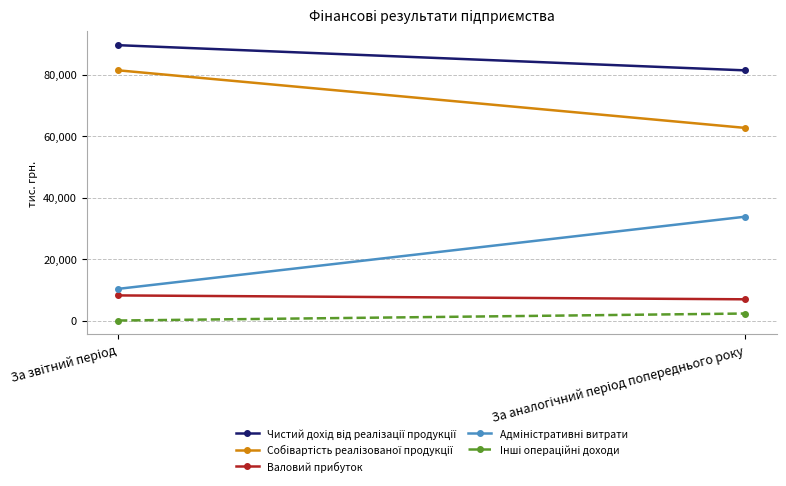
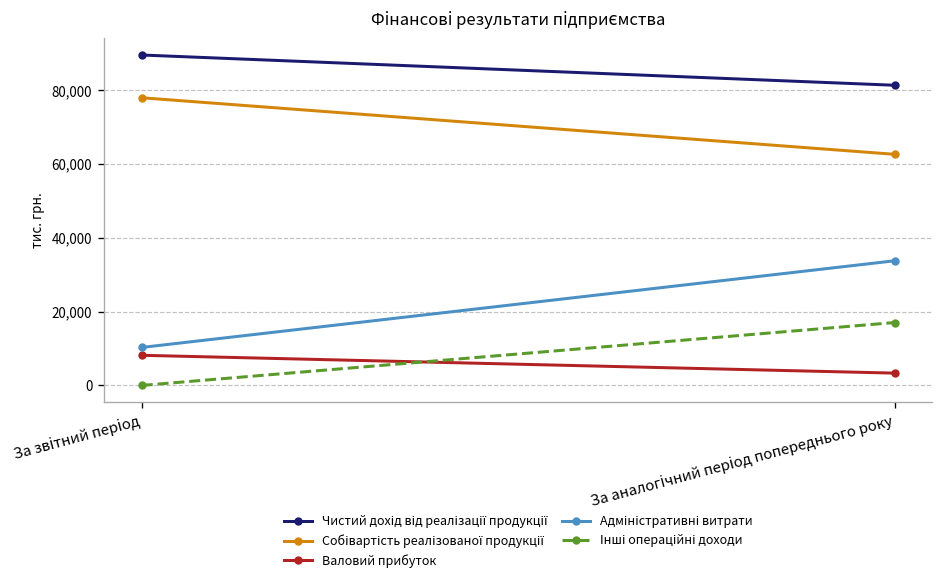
  {
    "Чистий дохід від реалізації продукції": {
      "За звітний період": "90,000",
      "За аналогічний період попереднього року": "81,000"
    },
    "Собівартість реалізованої продукції": {
-     "За звітний період": "81,000",
+     "За звітний період": "78,000",
      "За аналогічний період попереднього року": "63,000"
    },
    "Валовий прибуток": {
      "За звітний період": "8,000",
-     "За аналогічний період попереднього року": "7,000"
+     "За аналогічний період попереднього року": "3,000"
    },
    "Адміністративні витрати": {
      "За звітний період": "10,000",
      "За аналогічний період попереднього року": "34,000"
    },
    "Інші операційні доходи": {
      "За звітний період": "0",
-     "За аналогічний період попереднього року": "2,000"
+     "За аналогічний період попереднього року": "17,000"
    }
  }
